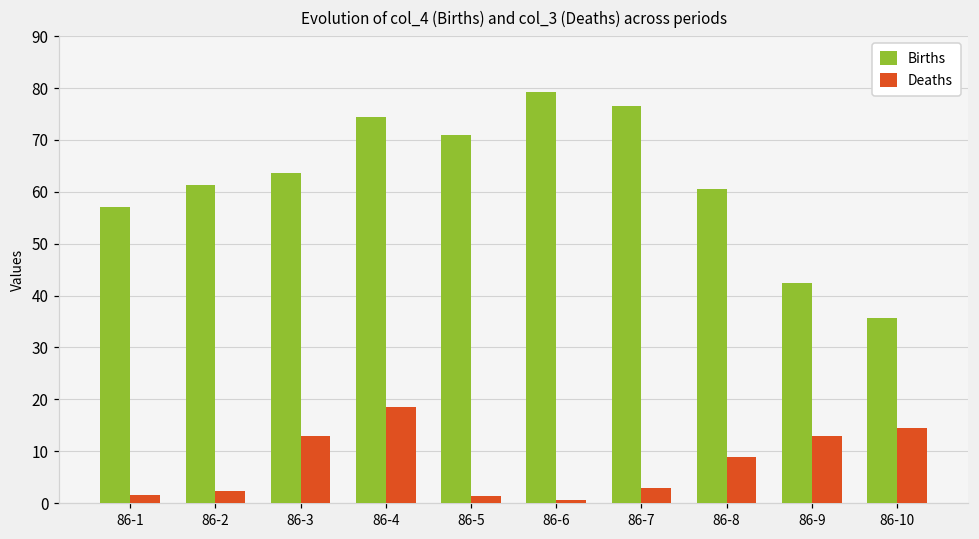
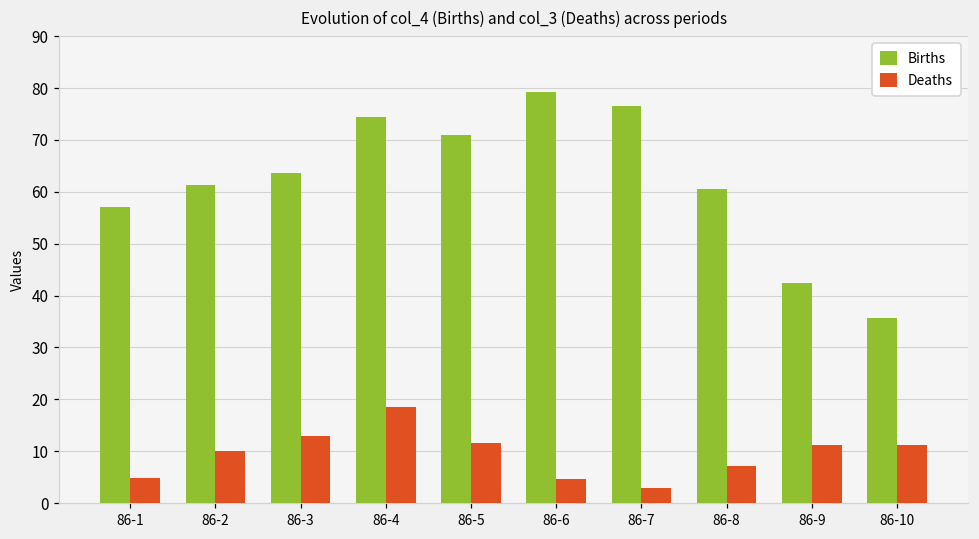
  {
    "Births": {
      "86-1": 57,
      "86-2": 61,
      "86-3": 64,
      "86-4": 74,
      "86-5": 71,
      "86-6": 79,
      "86-7": 77,
      "86-8": 61,
      "86-9": 43,
      "86-10": 36
    },
    "Deaths": {
-     "86-1": 2,
-     "86-2": 2,
+     "86-1": 5,
+     "86-2": 10,
      "86-3": 13,
      "86-4": 19,
-     "86-5": 1,
-     "86-6": 1,
+     "86-5": 12,
+     "86-6": 5,
      "86-7": 3,
-     "86-8": 9,
-     "86-9": 13,
-     "86-10": 15
+     "86-8": 7,
+     "86-9": 11,
+     "86-10": 11
    }
  }
